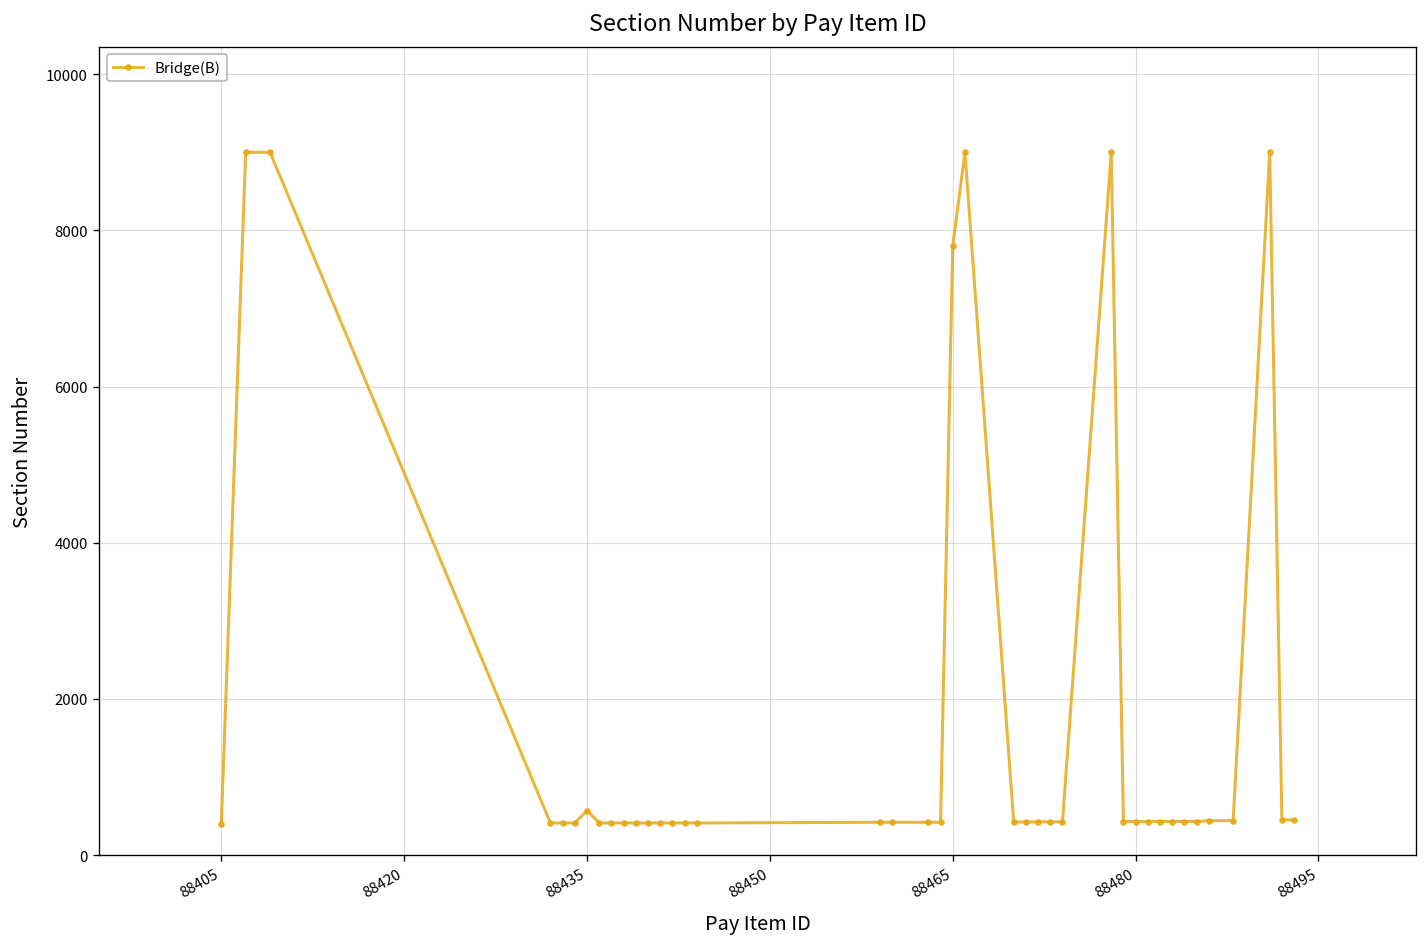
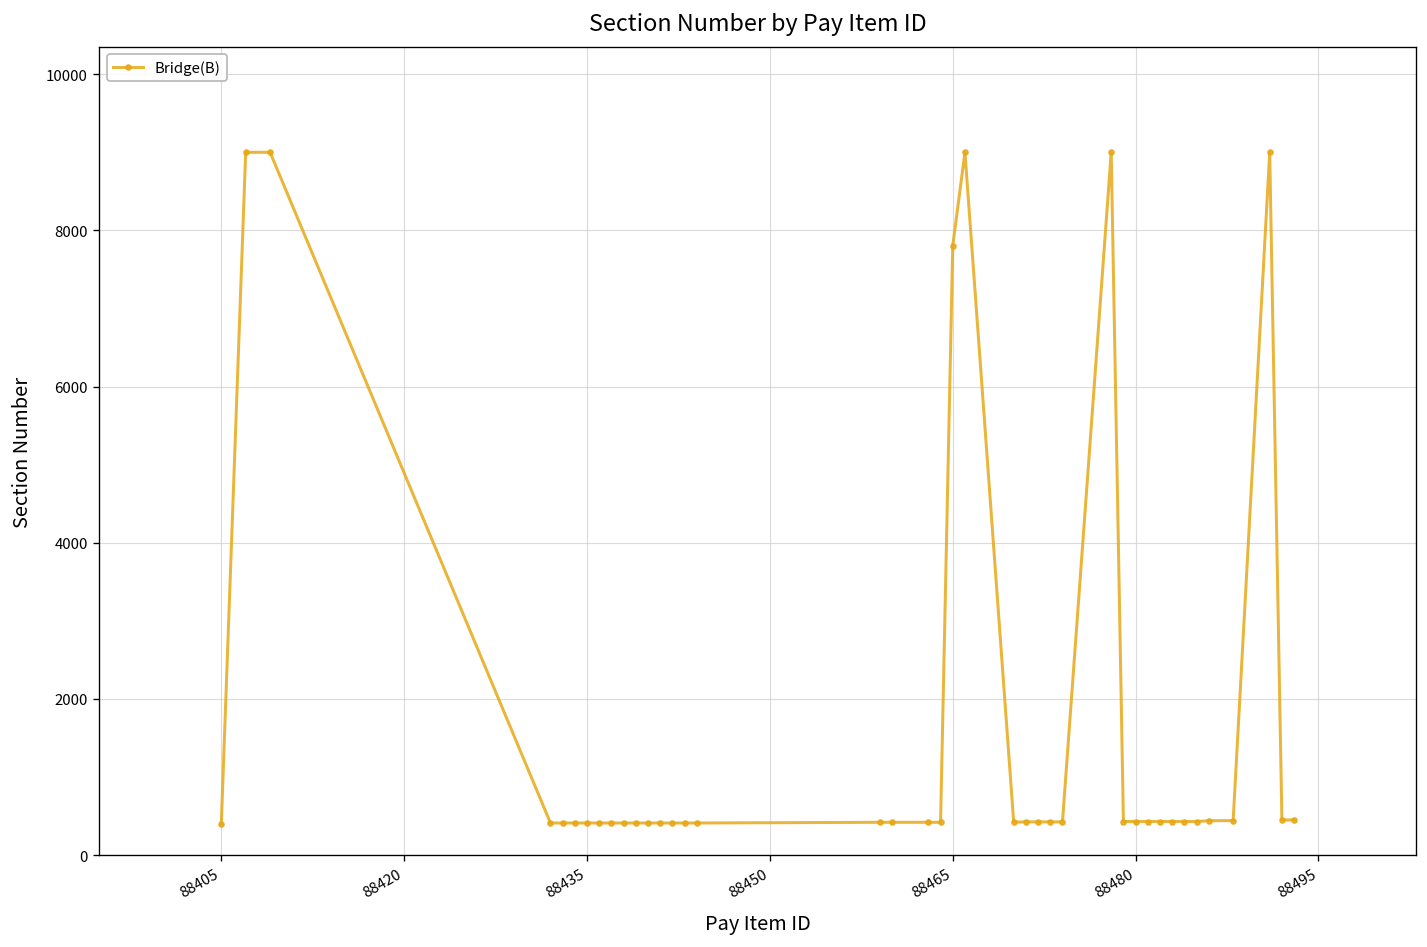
  {
    "88405": 400,
-   "88435": 600,
+   "88435": 400,
    "88465": 7800,
    "88480": 400
  }
